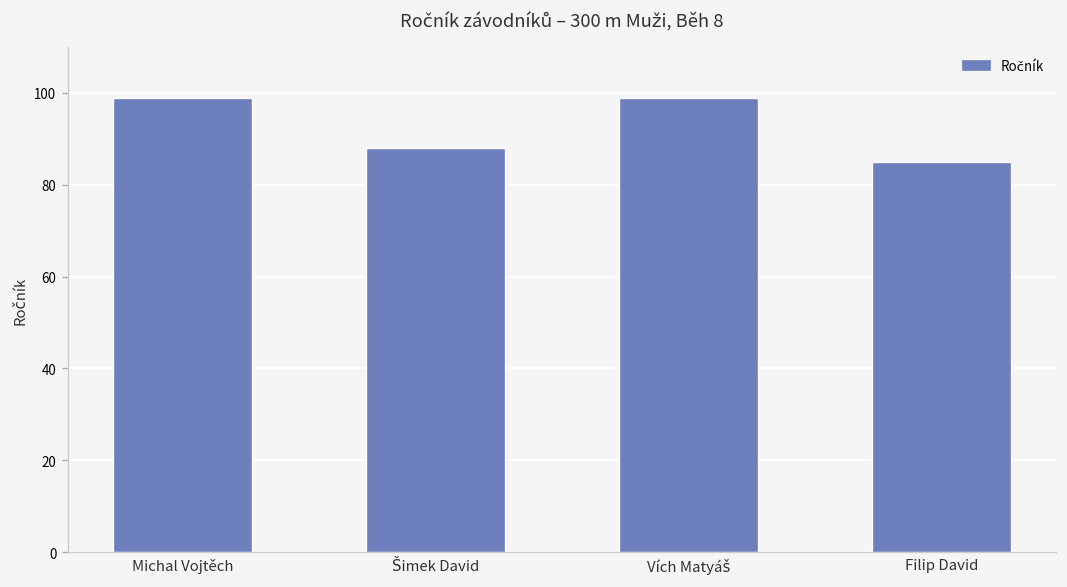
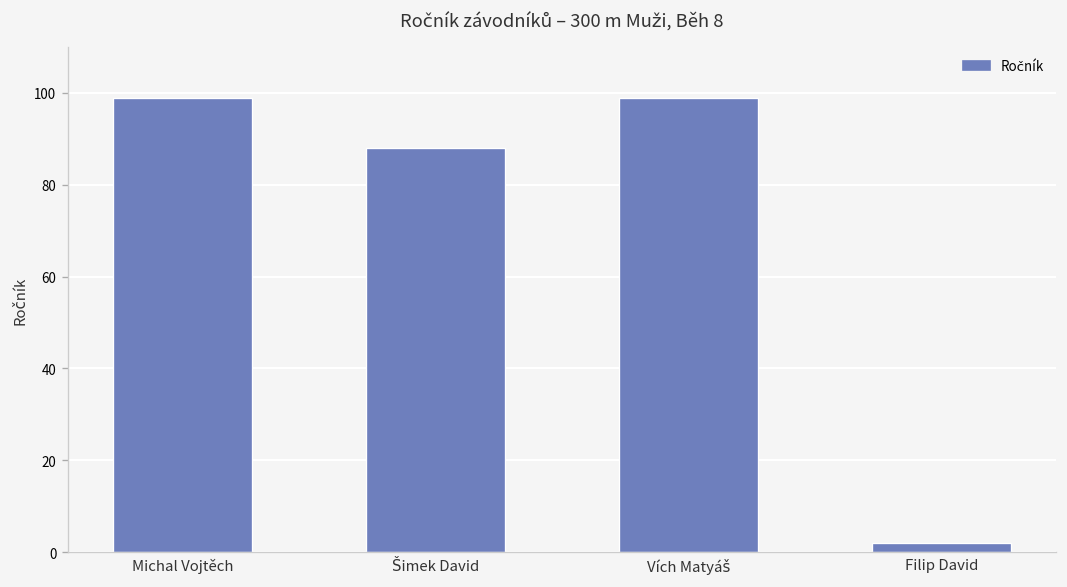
  {
    "Michal Vojtěch": 99,
    "Šimek David": 88,
    "Vích Matyáš": 99,
-   "Filip David": 85
+   "Filip David": 2
  }
